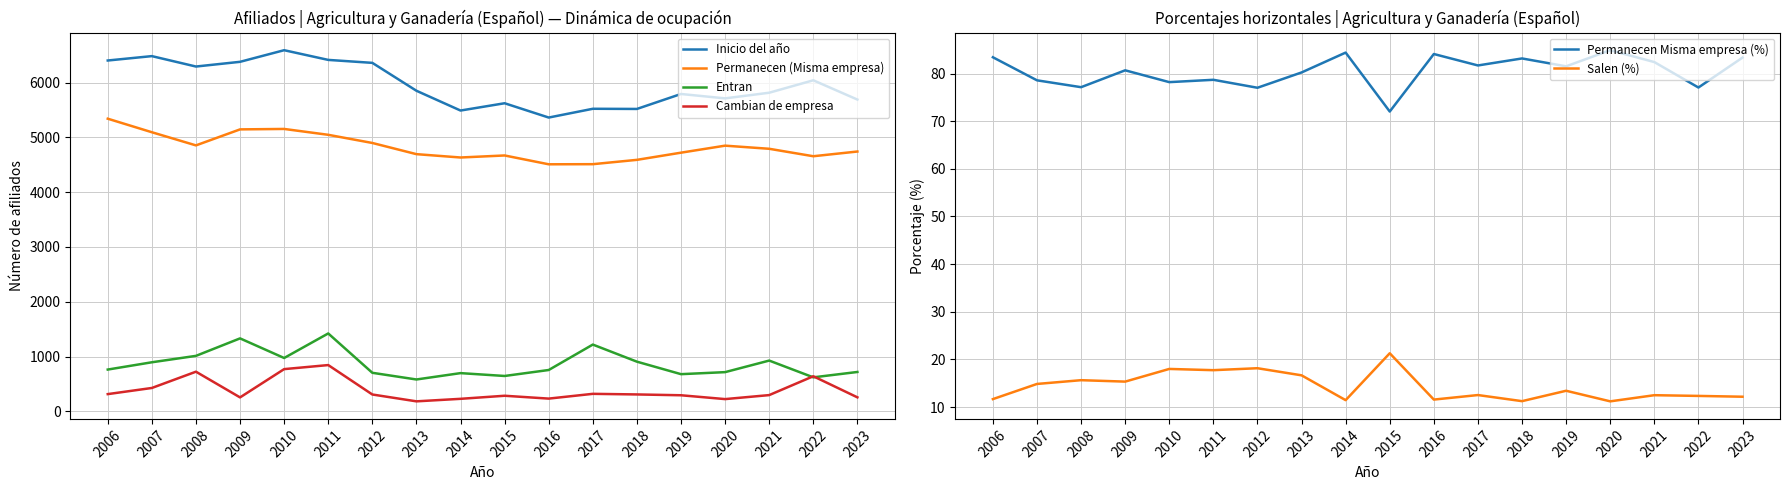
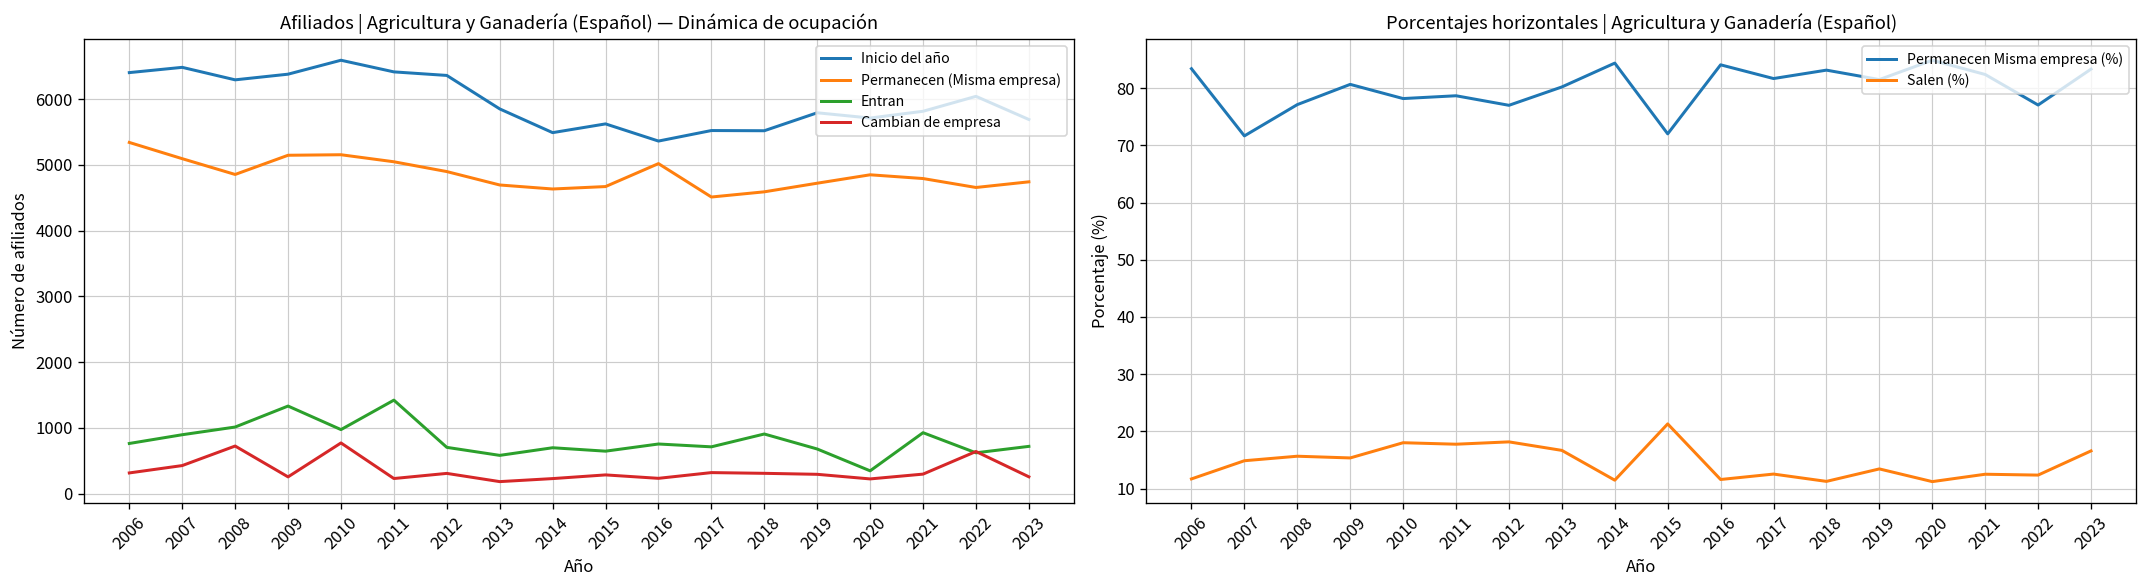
  {
    "Afiliados | Agricultura y Ganadería (Español) — Dinámica de ocupación": {
      "Inicio del año": {
        "2006": 6400,
        "2007": 6500,
        "2008": 6300,
        "2009": 6400,
        "2010": 6600,
        "2011": 6400,
        "2012": 6400,
        "2013": 5900,
        "2014": 5500,
        "2015": 5600,
        "2016": 5400,
        "2017": 5500,
        "2018": 5500
      },
      "Permanecen (Misma empresa)": {
        "2006": 5300,
        "2007": 5100,
        "2008": 4900,
        "2009": 5100,
        "2010": 5200,
        "2011": 5000,
        "2012": 4900,
        "2013": 4700,
        "2014": 4600,
        "2015": 4700,
-       "2016": 4500,
+       "2016": 5000,
        "2017": 4500,
        "2018": 4600,
        "2019": 4700,
        "2020": 4800,
        "2021": 4800,
        "2022": 4700,
        "2023": 4700
      },
      "Entran": {
        "2006": 800,
        "2007": 900,
        "2008": 1000,
        "2009": 1300,
        "2010": 1000,
        "2011": 1400,
        "2012": 700,
        "2013": 600,
        "2014": 700,
        "2015": 600,
        "2016": 800,
-       "2017": 1200,
+       "2017": 700,
        "2018": 900,
        "2019": 700,
-       "2020": 700,
+       "2020": 300,
        "2021": 900,
        "2023": 700
      },
      "Cambian de empresa": {
        "2006": 300,
        "2007": 400,
        "2008": 700,
        "2009": 300,
        "2010": 800,
-       "2011": 800,
+       "2011": 200,
        "2012": 300,
        "2013": 200,
        "2014": 200,
        "2015": 300,
        "2016": 200,
        "2017": 300,
        "2018": 300,
        "2019": 300,
        "2020": 200,
        "2021": 300,
        "2023": 300
      }
    },
    "Porcentajes horizontales | Agricultura y Ganadería (Español)": {
      "Permanecen Misma empresa (%)": {
        "2006": 83,
-       "2007": 79,
+       "2007": 72,
        "2008": 77,
        "2009": 81,
        "2010": 78,
        "2011": 79,
        "2012": 77,
        "2013": 80,
        "2014": 84,
        "2015": 72,
        "2016": 84,
        "2017": 82,
        "2018": 83,
        "2022": 77
      },
      "Salen (%)": {
        "2006": 12,
        "2007": 15,
        "2008": 16,
        "2009": 15,
        "2010": 18,
        "2011": 18,
        "2012": 18,
        "2013": 17,
        "2014": 11,
        "2015": 21,
        "2016": 12,
        "2017": 13,
        "2018": 11,
        "2019": 13,
        "2020": 11,
        "2021": 13,
        "2022": 12,
-       "2023": 12
+       "2023": 17
      }
    }
  }
